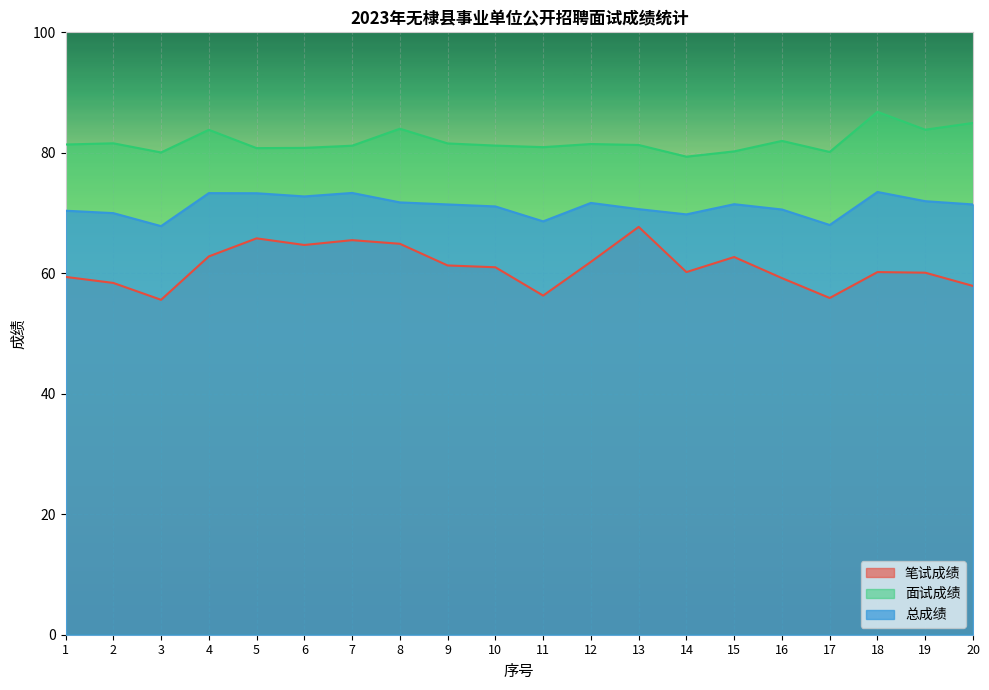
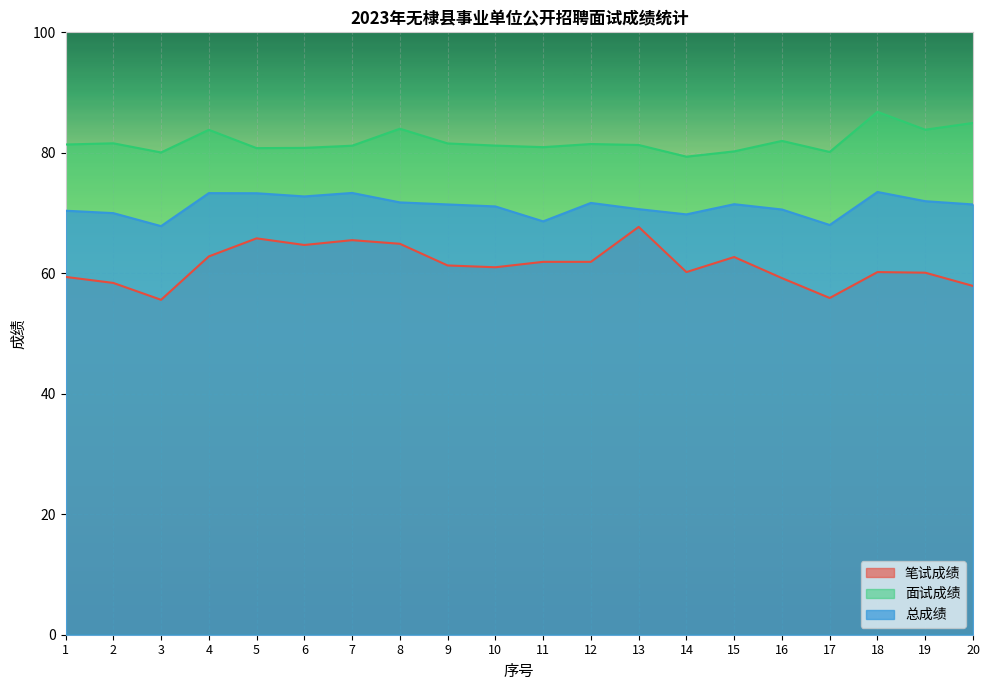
  {
    "笔试成绩": {
      "1": 59,
      "2": 58,
      "3": 56,
      "4": 63,
      "5": 66,
      "6": 65,
      "7": 66,
      "8": 65,
      "9": 61,
      "10": 61,
-     "11": 56,
+     "11": 62,
      "12": 62,
      "13": 68,
      "14": 60,
      "15": 63,
      "16": 59,
      "17": 56,
      "18": 60,
      "19": 60,
      "20": 58
    },
    "面试成绩": {
      "1": 81,
      "2": 82,
      "3": 80,
      "4": 84,
      "5": 81,
      "6": 81,
      "7": 81,
      "8": 84,
      "9": 82,
      "10": 81,
      "11": 81,
      "12": 81,
      "13": 81,
      "14": 79,
      "15": 80,
      "16": 82,
      "17": 80,
      "18": 87,
      "19": 84,
      "20": 85
    },
    "总成绩": {
      "1": 70,
      "2": 70,
      "3": 68,
      "4": 73,
      "5": 73,
      "6": 73,
      "7": 73,
      "8": 72,
      "9": 71,
      "10": 71,
      "11": 69,
      "12": 72,
      "13": 71,
      "14": 70,
      "15": 71,
      "16": 71,
      "17": 68,
      "18": 74,
      "19": 72,
      "20": 71
    }
  }
